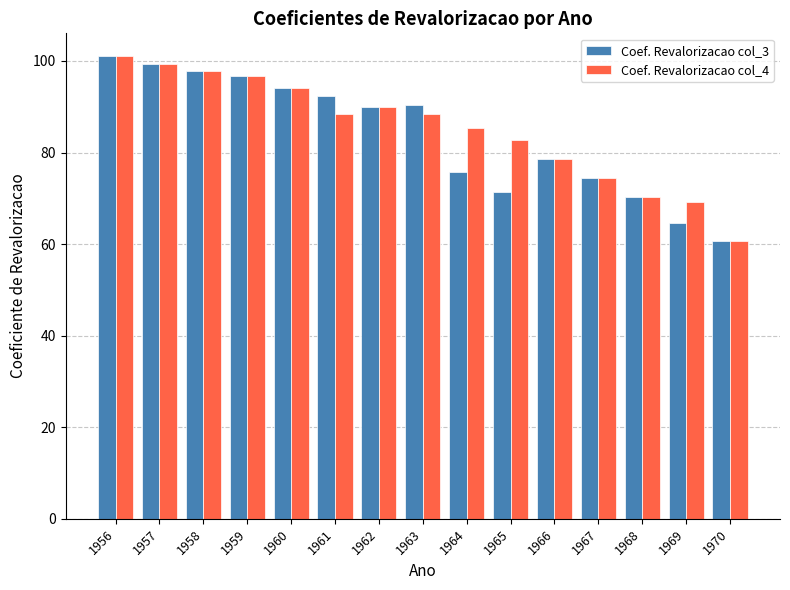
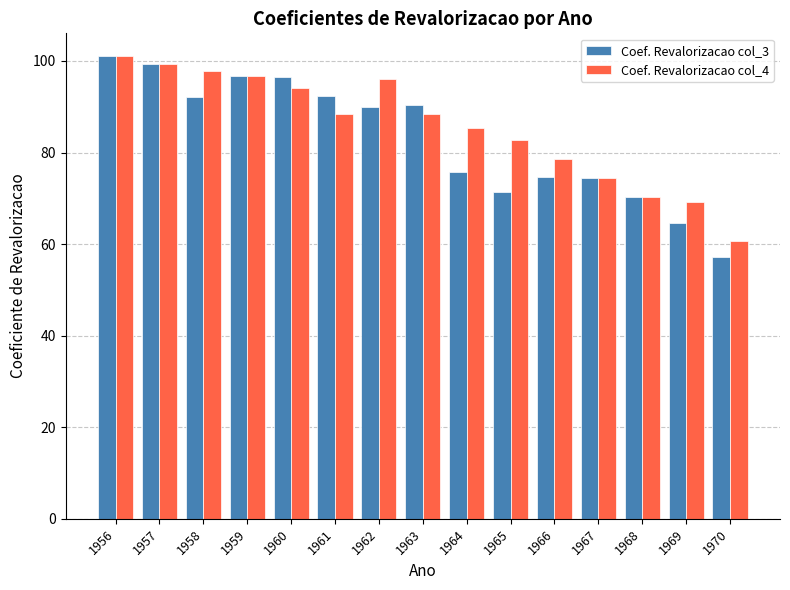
  {
    "Coef. Revalorizacao col_3": {
      "1956": 101,
      "1957": 99,
-     "1958": 98,
+     "1958": 92,
      "1959": 97,
-     "1960": 94,
+     "1960": 96,
      "1961": 92,
      "1962": 90,
      "1963": 90,
      "1964": 76,
      "1965": 71,
-     "1966": 78,
+     "1966": 75,
      "1967": 75,
      "1968": 70,
      "1969": 65,
-     "1970": 61
+     "1970": 57
    },
    "Coef. Revalorizacao col_4": {
      "1956": 101,
      "1957": 99,
      "1958": 98,
      "1959": 97,
      "1960": 94,
      "1961": 88,
-     "1962": 90,
+     "1962": 96,
      "1963": 88,
      "1964": 85,
      "1965": 83,
      "1966": 78,
      "1967": 75,
      "1968": 70,
      "1969": 69,
      "1970": 61
    }
  }
